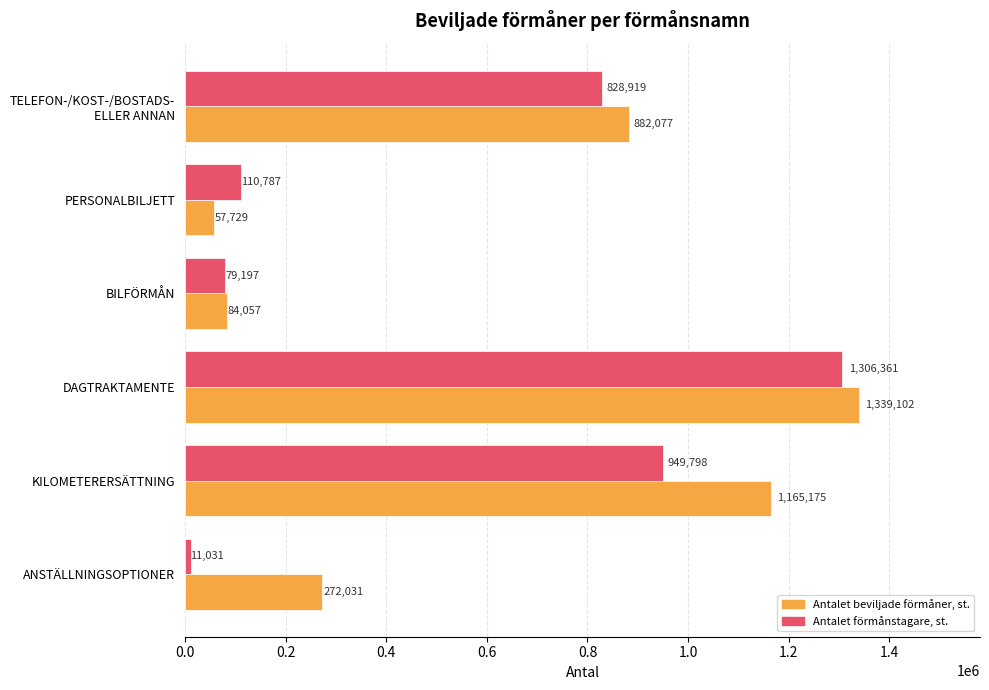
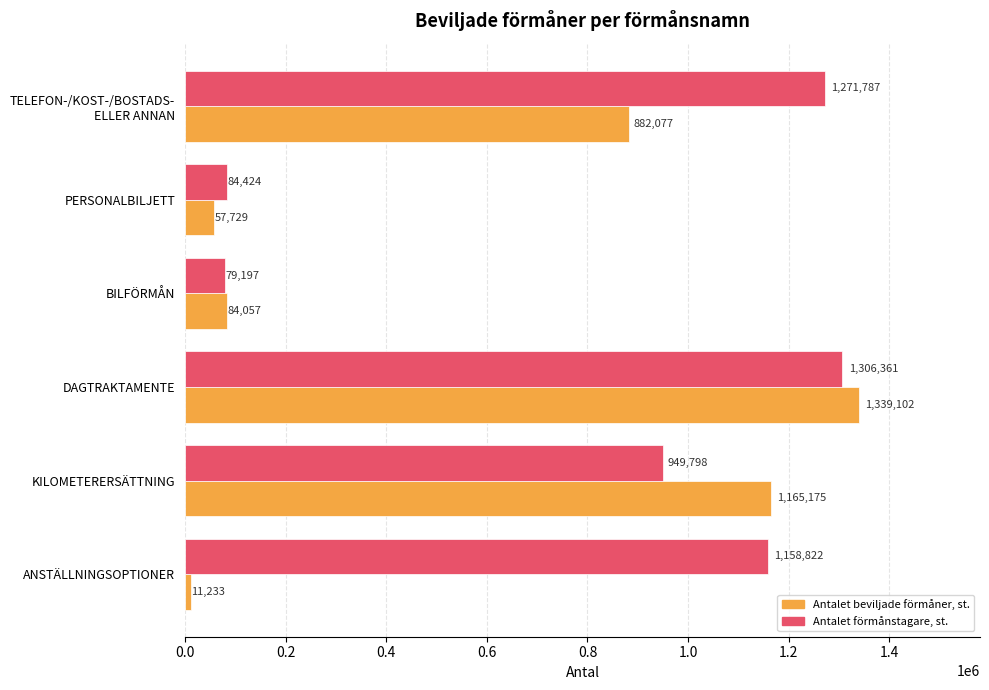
  {
    "Antalet beviljade förmåner, st.": {
      "TELEFON-/KOST-/BOSTADS- ELLER ANNAN": "882,077",
      "PERSONALBILJETT": "57,729",
      "BILFÖRMÅN": "84,057",
      "DAGTRAKTAMENTE": "1,339,102",
      "KILOMETERERSÄTTNING": "1,165,175",
-     "ANSTÄLLNINGSOPTIONER": "272,031"
+     "ANSTÄLLNINGSOPTIONER": "11,233"
    },
    "Antalet förmånstagare, st.": {
-     "TELEFON-/KOST-/BOSTADS- ELLER ANNAN": "828,919",
-     "PERSONALBILJETT": "110,787",
+     "TELEFON-/KOST-/BOSTADS- ELLER ANNAN": "1,271,787",
+     "PERSONALBILJETT": "84,424",
      "BILFÖRMÅN": "79,197",
      "DAGTRAKTAMENTE": "1,306,361",
      "KILOMETERERSÄTTNING": "949,798",
-     "ANSTÄLLNINGSOPTIONER": "11,031"
+     "ANSTÄLLNINGSOPTIONER": "1,158,822"
    }
  }
